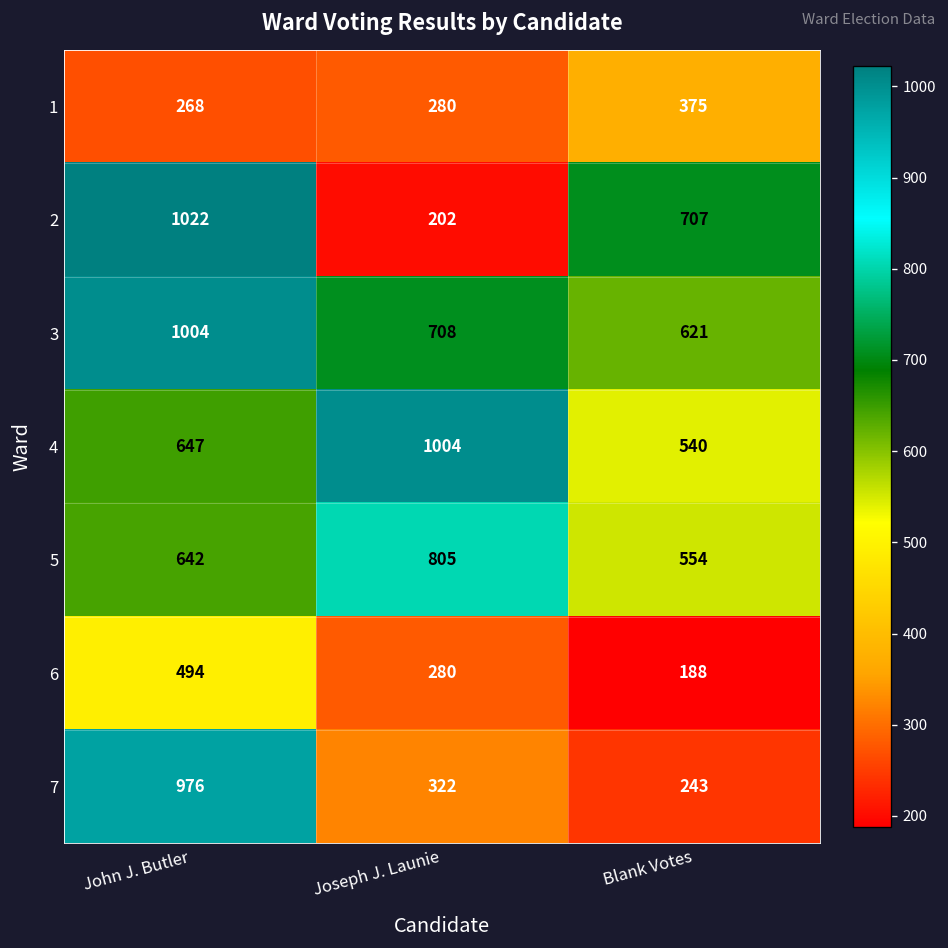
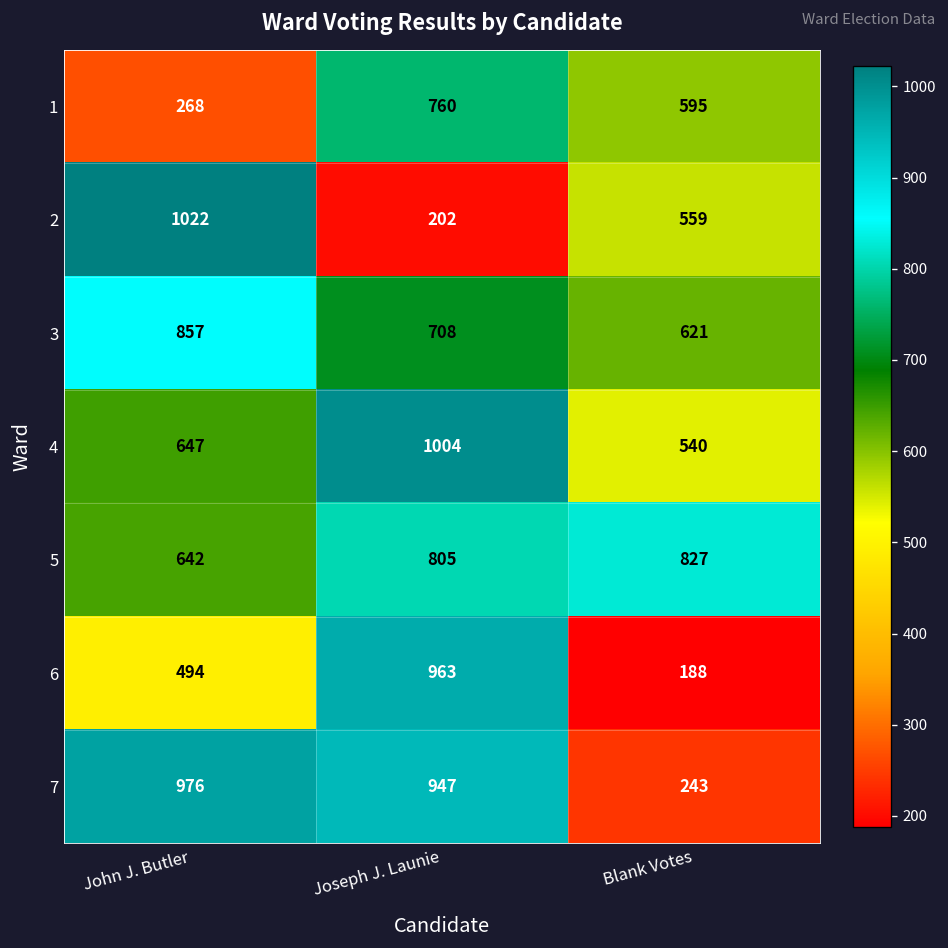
  {
    "1": {
      "John J. Butler": 268,
-     "Joseph J. Launie": 280,
-     "Blank Votes": 375
+     "Joseph J. Launie": 760,
+     "Blank Votes": 595
    },
    "2": {
      "John J. Butler": 1022,
      "Joseph J. Launie": 202,
-     "Blank Votes": 707
+     "Blank Votes": 559
    },
    "3": {
-     "John J. Butler": 1004,
+     "John J. Butler": 857,
      "Joseph J. Launie": 708,
      "Blank Votes": 621
    },
    "4": {
      "John J. Butler": 647,
      "Joseph J. Launie": 1004,
      "Blank Votes": 540
    },
    "5": {
      "John J. Butler": 642,
      "Joseph J. Launie": 805,
-     "Blank Votes": 554
+     "Blank Votes": 827
    },
    "6": {
      "John J. Butler": 494,
-     "Joseph J. Launie": 280,
+     "Joseph J. Launie": 963,
      "Blank Votes": 188
    },
    "7": {
      "John J. Butler": 976,
-     "Joseph J. Launie": 322,
+     "Joseph J. Launie": 947,
      "Blank Votes": 243
    }
  }
